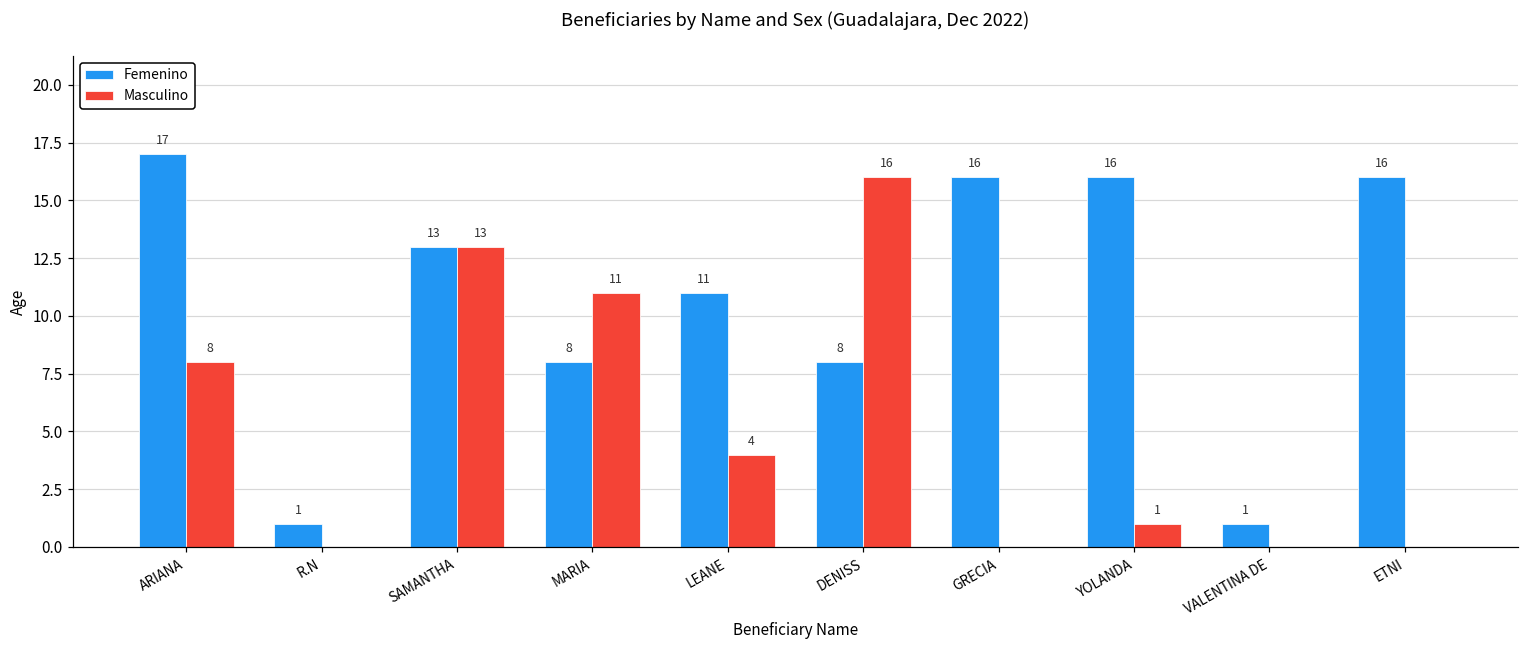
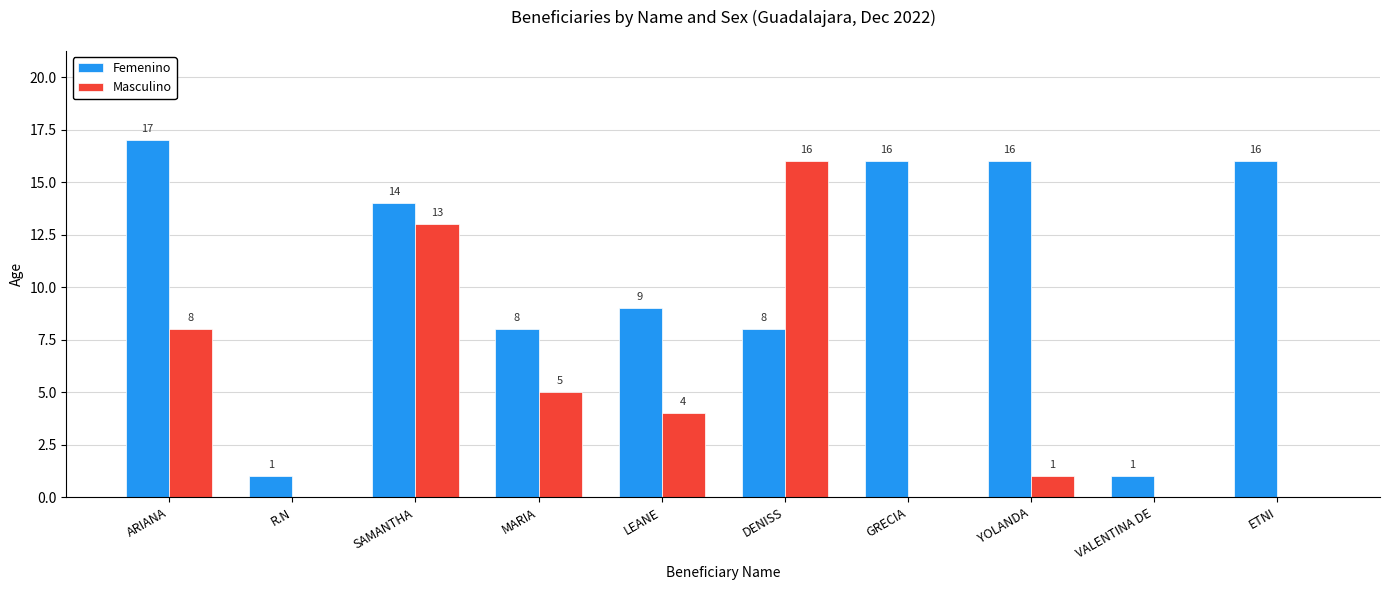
  {
    "Femenino": {
      "ARIANA": 17,
      "R.N": 1,
-     "SAMANTHA": 13,
+     "SAMANTHA": 14,
      "MARIA": 8,
-     "LEANE": 11,
+     "LEANE": 9,
      "DENISS": 8,
      "GRECIA": 16,
      "YOLANDA": 16,
      "VALENTINA DE": 1,
      "ETNI": 16
    },
    "Masculino": {
      "ARIANA": 8,
      "SAMANTHA": 13,
-     "MARIA": 11,
+     "MARIA": 5,
      "LEANE": 4,
      "DENISS": 16,
      "YOLANDA": 1
    }
  }
